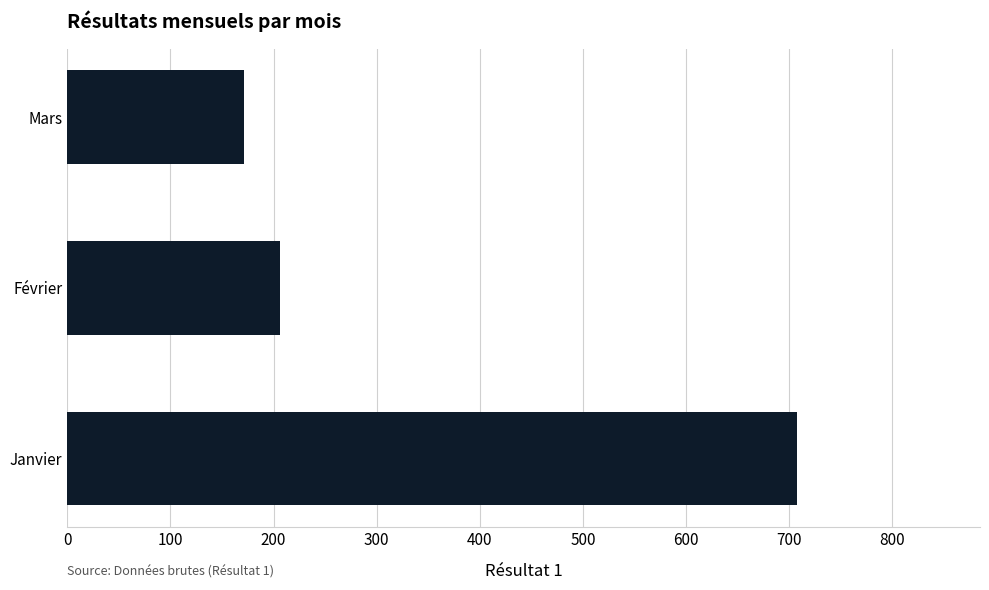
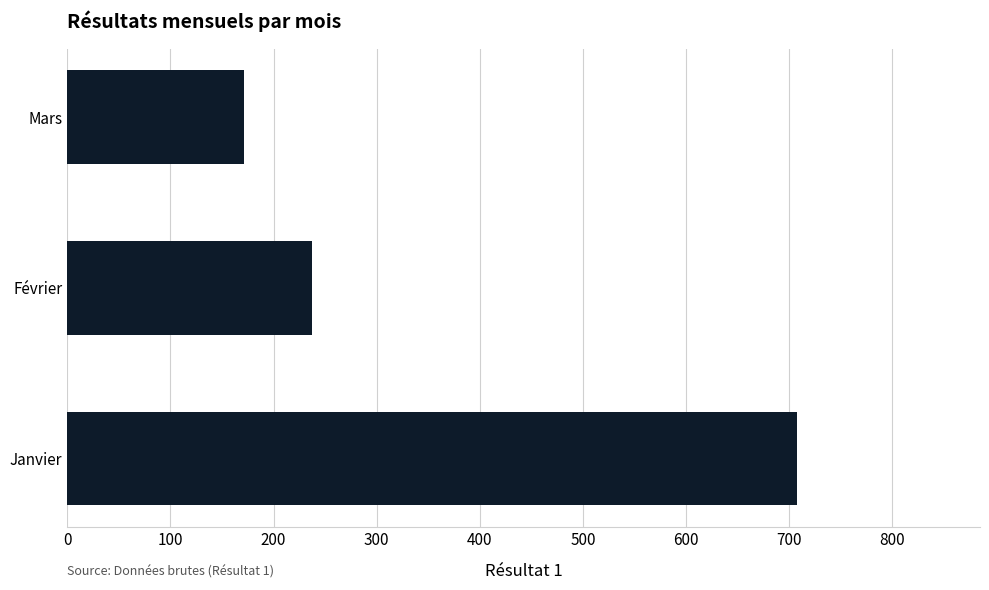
  {
    "Mars": 172,
-   "Février": 206,
+   "Février": 237,
    "Janvier": 708
  }
